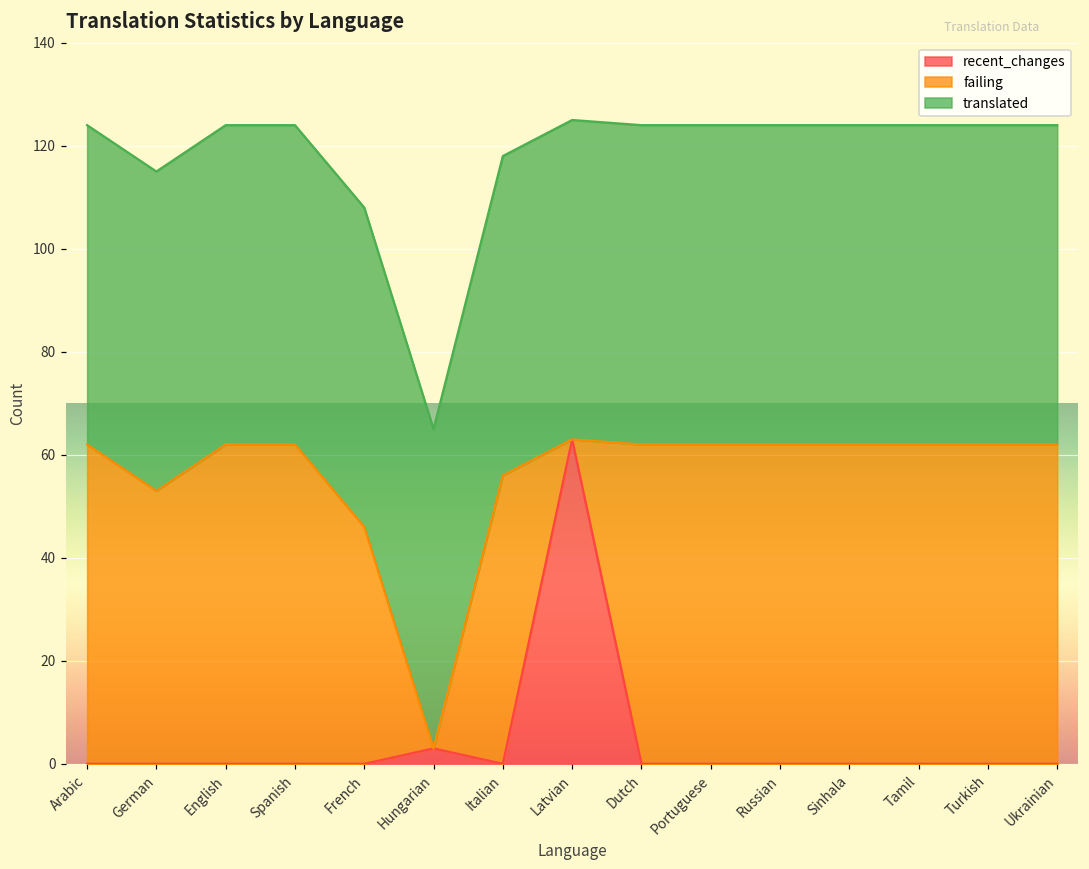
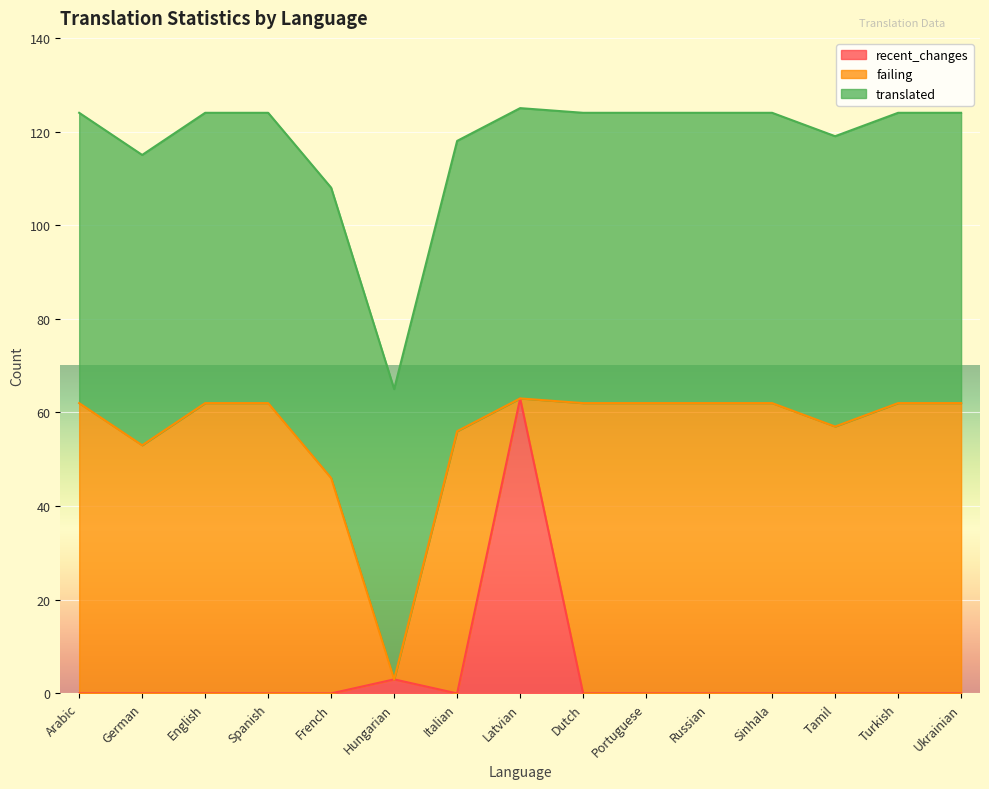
  {
    "recent_changes": {
      "Arabic": 0,
      "German": 0,
      "English": 0,
      "Spanish": 0,
      "French": 0,
      "Italian": 0,
      "Dutch": 0,
      "Portuguese": 0,
      "Russian": 0,
      "Sinhala": 0,
      "Tamil": 0,
      "Turkish": 0,
      "Ukrainian": 0
    },
    "failing": {
      "Arabic": 62,
      "German": 53,
      "English": 62,
      "Spanish": 62,
      "French": 46,
      "Italian": 56,
      "Dutch": 62,
      "Portuguese": 62,
      "Russian": 62,
      "Sinhala": 62,
-     "Tamil": 62,
+     "Tamil": 57,
      "Turkish": 62,
      "Ukrainian": 62
    },
    "translated": {
      "Arabic": 62,
      "German": 62,
      "English": 62,
      "Spanish": 62,
      "French": 62,
      "Hungarian": 62,
      "Italian": 62,
      "Latvian": 62,
      "Dutch": 62,
      "Portuguese": 62,
      "Russian": 62,
      "Sinhala": 62,
      "Tamil": 62,
      "Turkish": 62,
      "Ukrainian": 62
    }
  }
